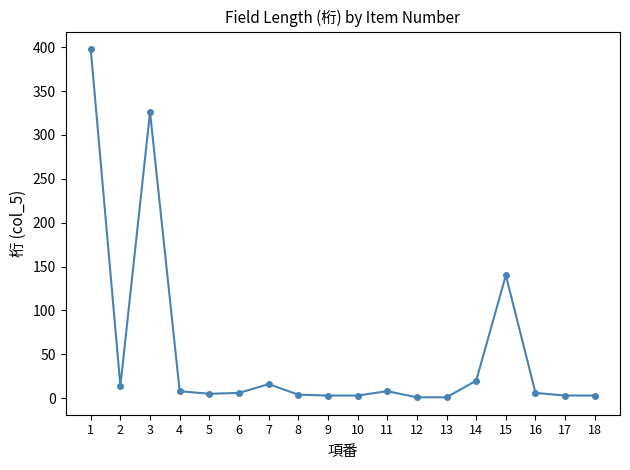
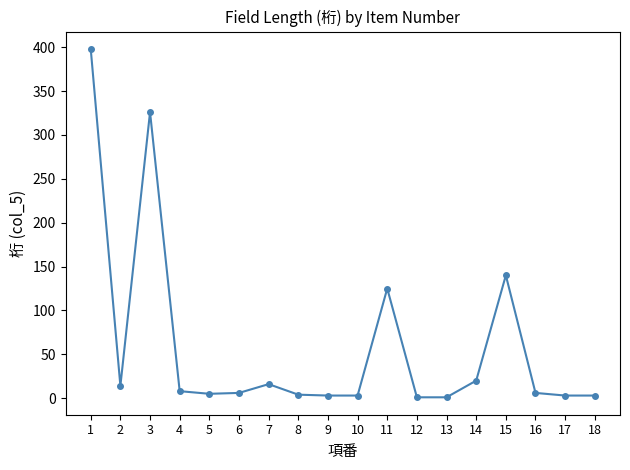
  {
    "1": 400,
    "2": 10,
    "3": 330,
    "4": 10,
    "5": 10,
    "6": 10,
    "7": 20,
    "8": 0,
    "9": 0,
    "10": 0,
-   "11": 10,
+   "11": 130,
    "12": 0,
    "13": 0,
    "14": 20,
    "15": 140,
    "16": 10,
    "17": 0,
    "18": 0
  }
